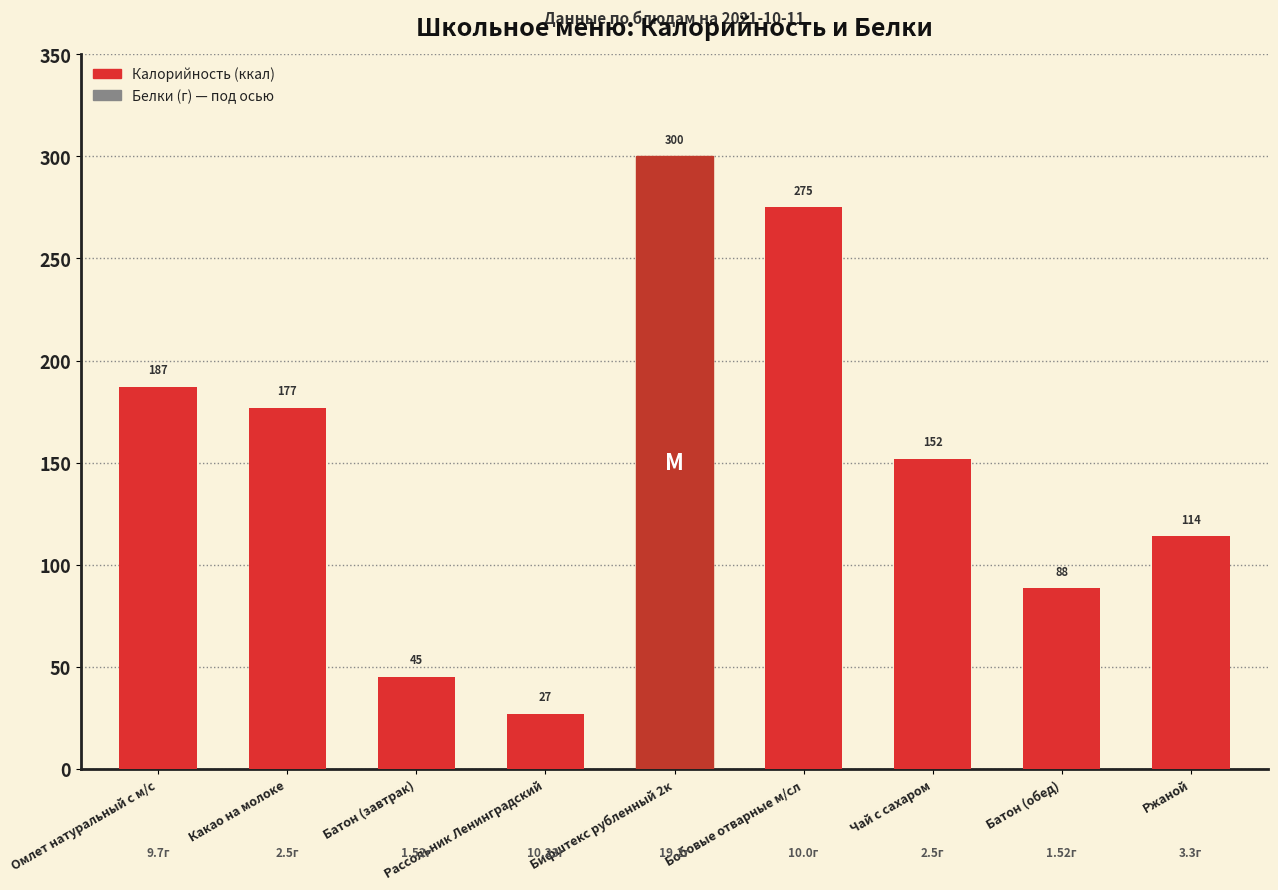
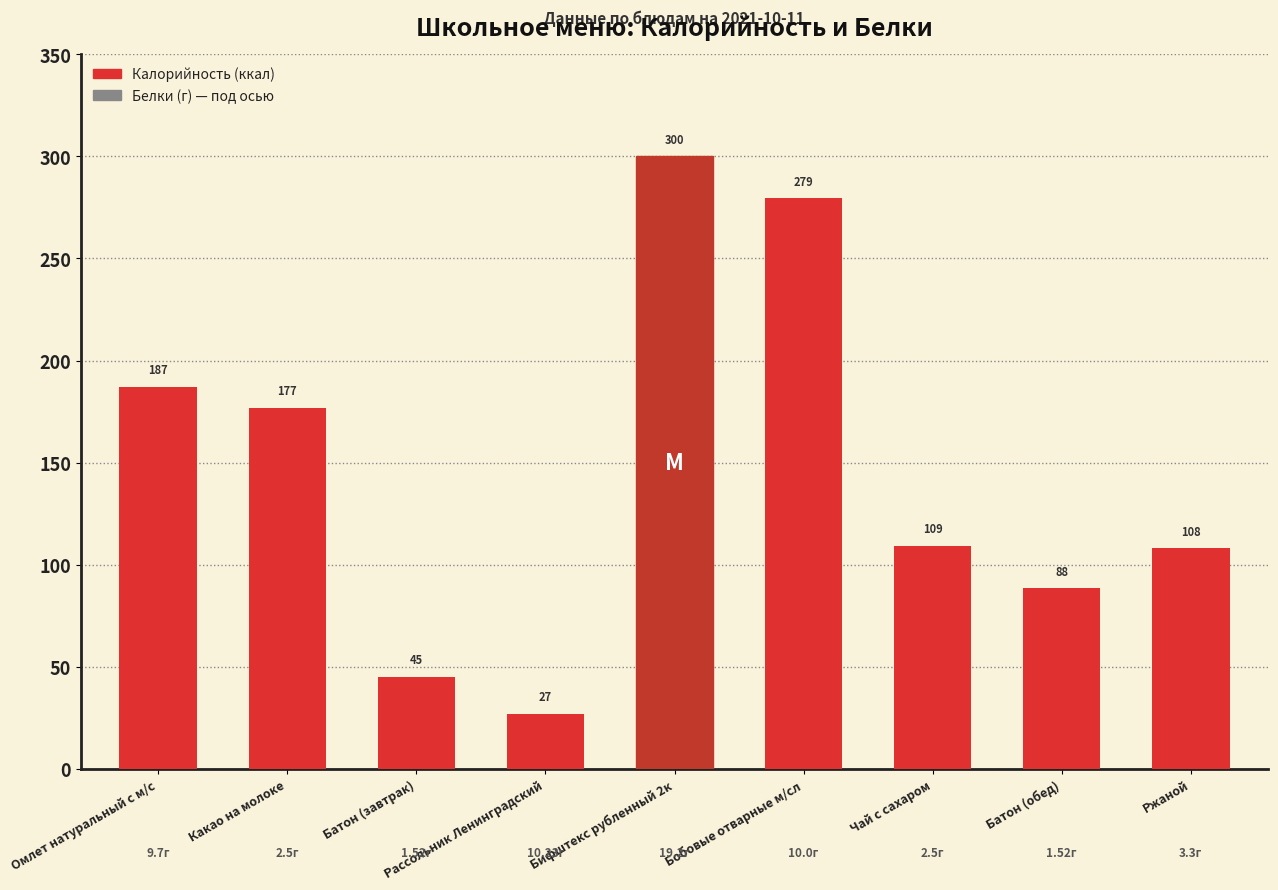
  {
    "Омлет натуральный с м/с": 187,
    "Какао на молоке": 177,
    "Батон (завтрак)": 45,
    "Рассольник Ленинградский": 27,
    "Бифштекс рубленный 2к": 300,
-   "Бобовые отварные м/сл": 275,
-   "Чай с сахаром": 152,
+   "Бобовые отварные м/сл": 279,
+   "Чай с сахаром": 109,
    "Батон (обед)": 88,
-   "Ржаной": 114
+   "Ржаной": 108
  }
